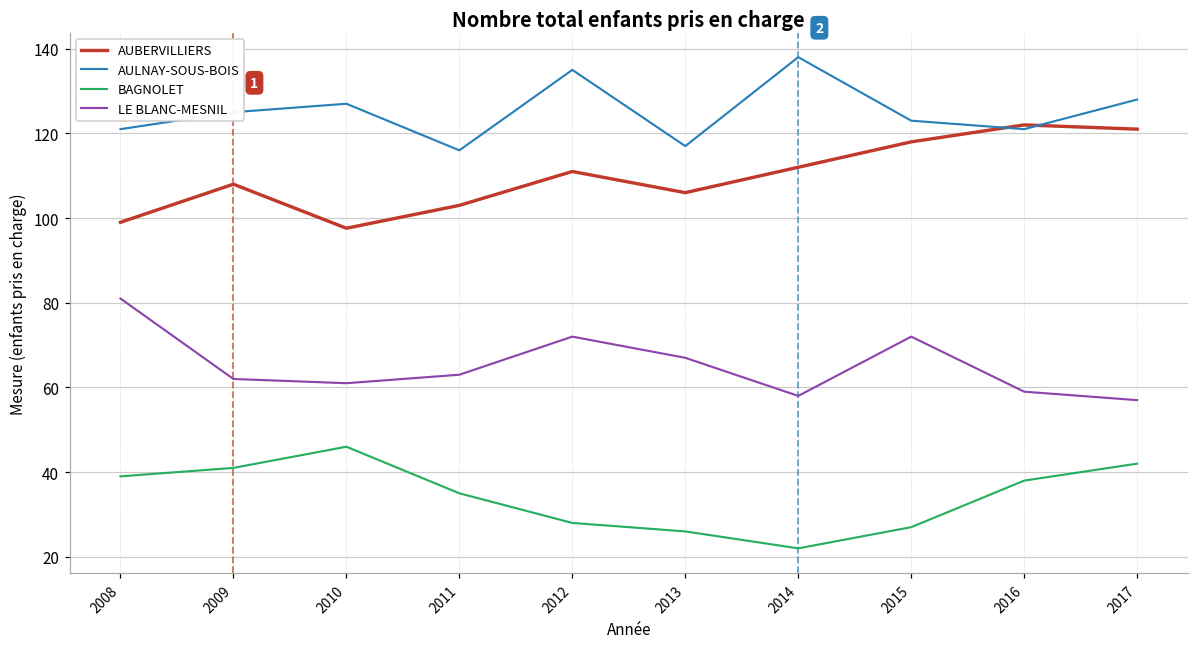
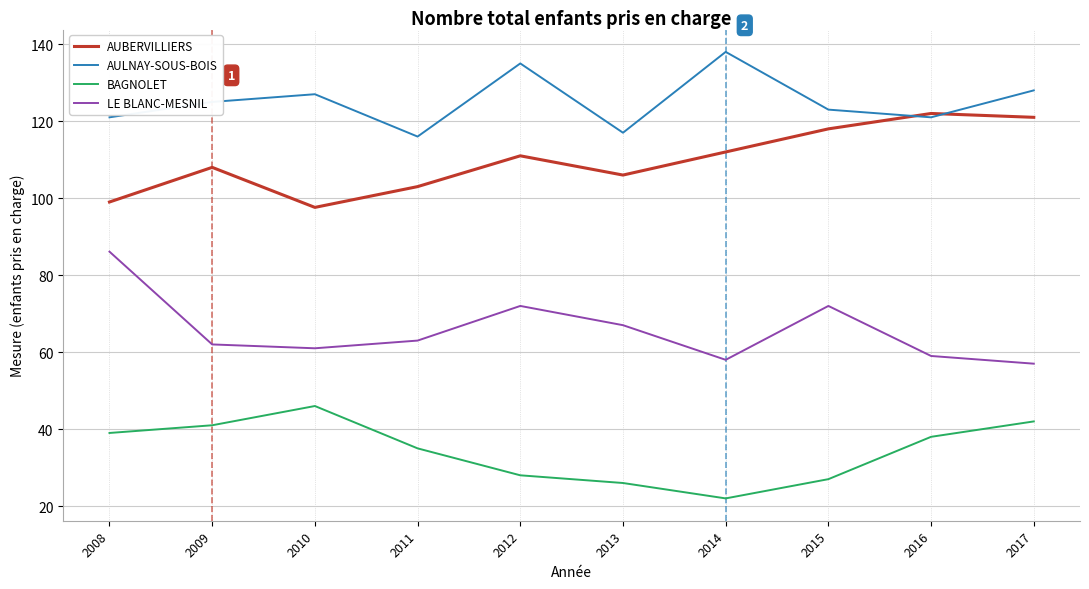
  {
    "AUBERVILLIERS": {
      "2008": 99,
      "2009": 108,
      "2010": 98,
      "2011": 103,
      "2012": 111,
      "2013": 106,
      "2014": 112,
      "2015": 118,
      "2016": 122,
      "2017": 121
    },
    "AULNAY-SOUS-BOIS": {
      "2008": 121,
      "2010": 127,
      "2011": 116,
      "2012": 135,
      "2013": 117,
      "2014": 138,
      "2015": 123,
      "2016": 121,
      "2017": 128
    },
    "BAGNOLET": {
      "2008": 39,
      "2009": 41,
      "2010": 46,
      "2011": 35,
      "2012": 28,
      "2013": 26,
      "2014": 22,
      "2015": 27,
      "2016": 38,
      "2017": 42
    },
    "LE BLANC-MESNIL": {
-     "2008": 81,
+     "2008": 86,
      "2009": 62,
      "2010": 61,
      "2011": 63,
      "2012": 72,
      "2013": 67,
      "2014": 58,
      "2015": 72,
      "2016": 59,
      "2017": 57
    }
  }
